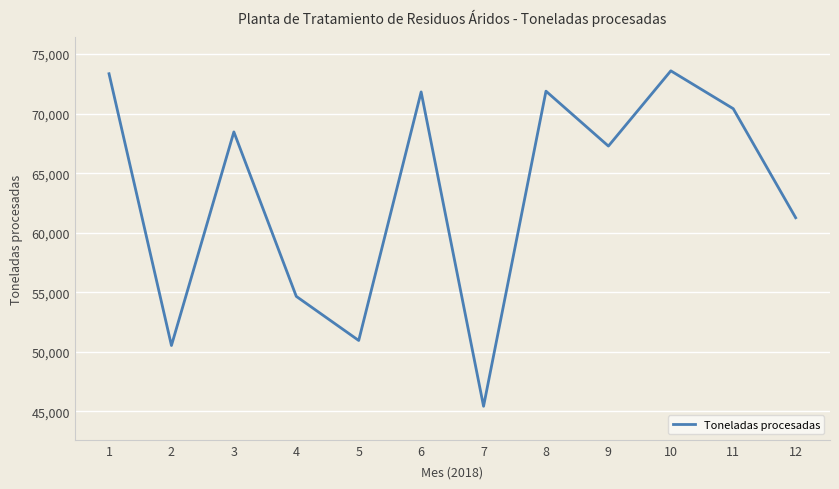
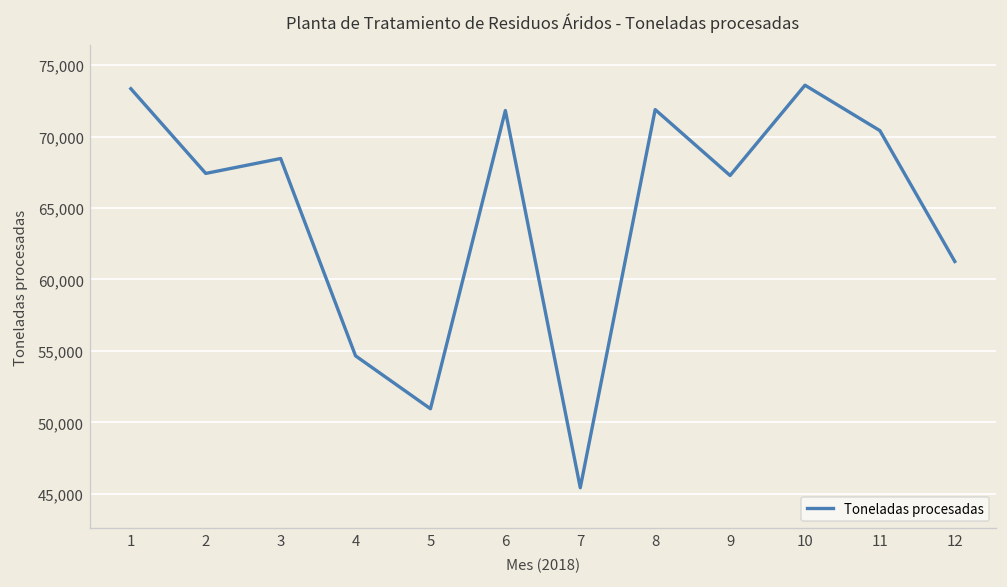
  {
    "1": "73,300",
-   "2": "50,500",
+   "2": "67,400",
    "3": "68,500",
    "4": "54,700",
    "5": "50,900",
    "6": "71,800",
    "7": "45,400",
    "8": "71,900",
    "9": "67,300",
    "10": "73,600",
    "11": "70,400",
    "12": "61,300"
  }
